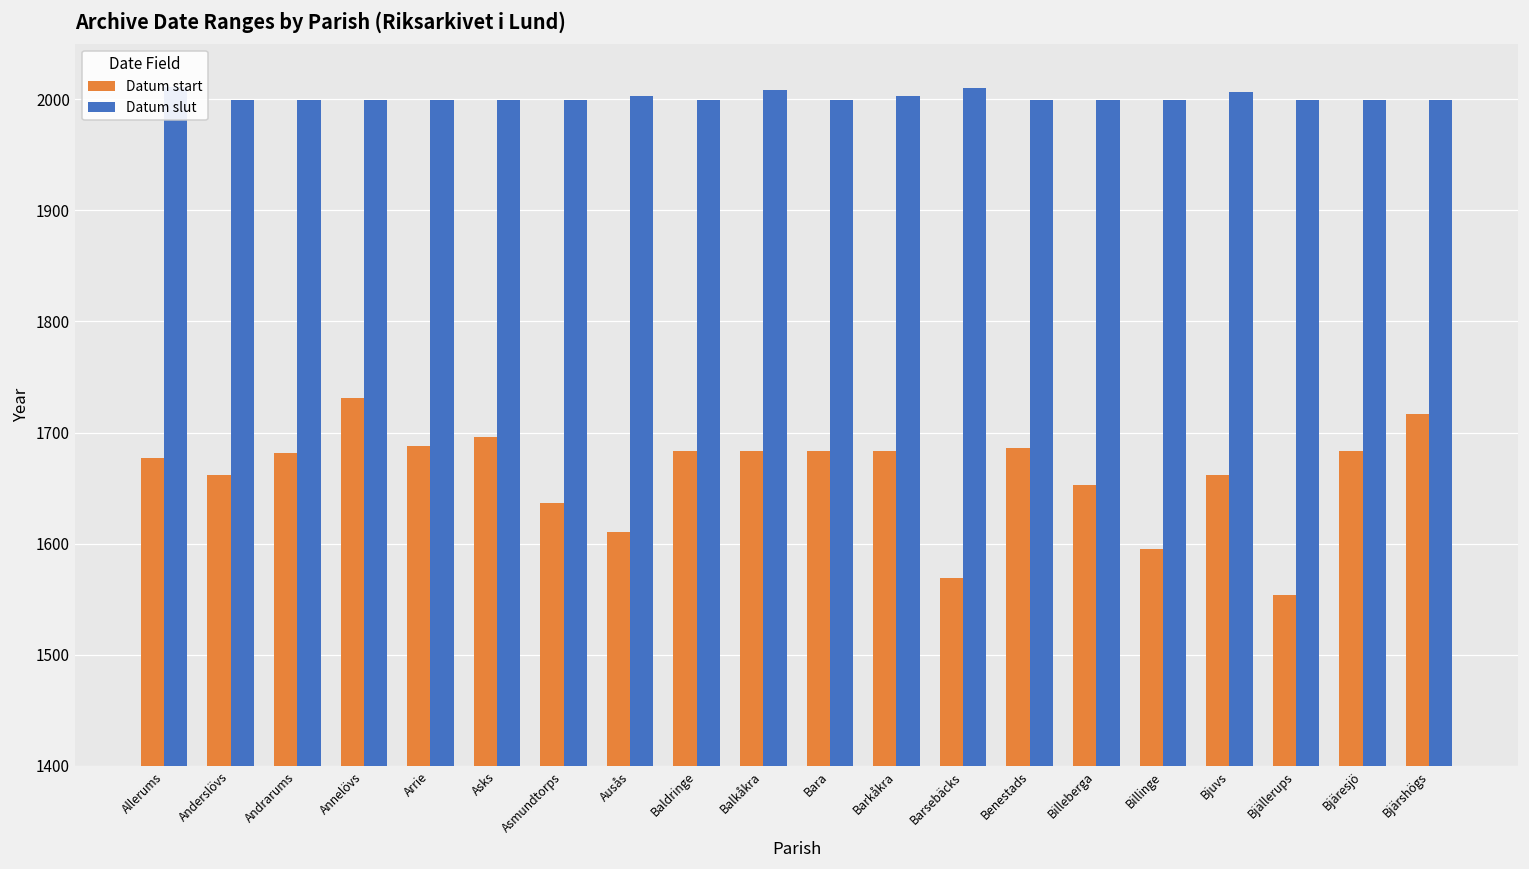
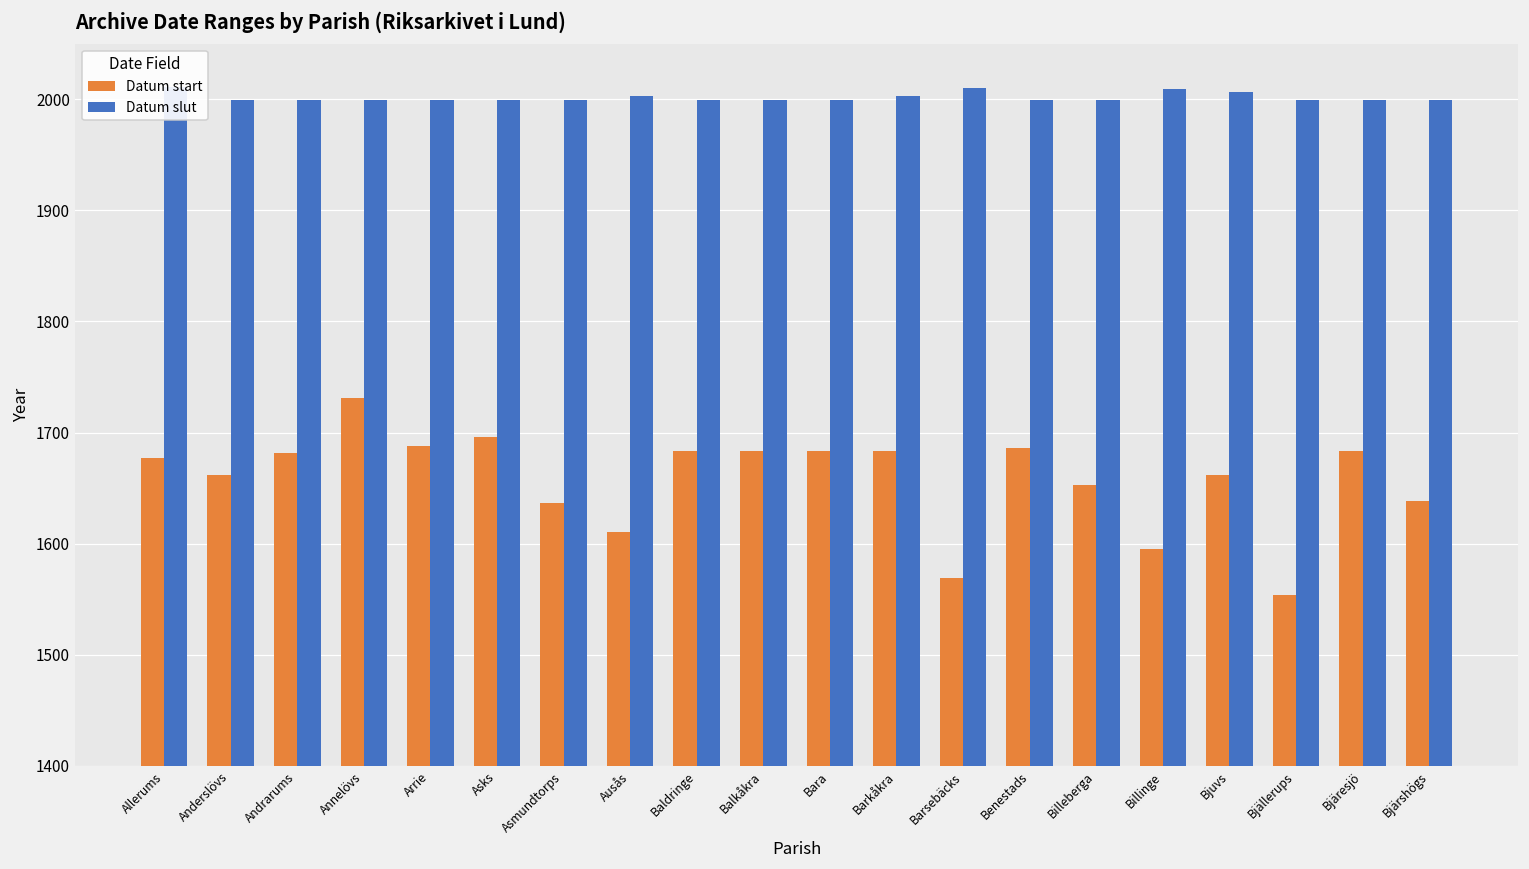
  {
    "Datum start": {
      "Allerums": 1677,
      "Anderslövs": 1662,
      "Andrarums": 1682,
      "Annelövs": 1731,
      "Arrie": 1688,
      "Asks": 1696,
      "Asmundtorps": 1637,
      "Ausås": 1610,
      "Baldringe": 1683,
      "Balkåkra": 1683,
      "Bara": 1683,
      "Barkåkra": 1683,
      "Barsebäcks": 1569,
      "Benestads": 1686,
      "Billeberga": 1653,
      "Billinge": 1595,
      "Bjuvs": 1662,
      "Bjällerups": 1554,
      "Bjäresjö": 1683,
-     "Bjärshögs": 1717
+     "Bjärshögs": 1638
    },
    "Datum slut": {
      "Anderslövs": 1999,
      "Andrarums": 1999,
      "Annelövs": 1999,
      "Arrie": 1999,
      "Asks": 1999,
      "Asmundtorps": 1999,
      "Ausås": 2003,
      "Baldringe": 1999,
-     "Balkåkra": 2008,
+     "Balkåkra": 1999,
      "Bara": 1999,
      "Barkåkra": 2003,
      "Barsebäcks": 2010,
      "Benestads": 1999,
      "Billeberga": 1999,
-     "Billinge": 1999,
+     "Billinge": 2009,
      "Bjuvs": 2007,
      "Bjällerups": 1999,
      "Bjäresjö": 1999,
      "Bjärshögs": 1999
    }
  }
